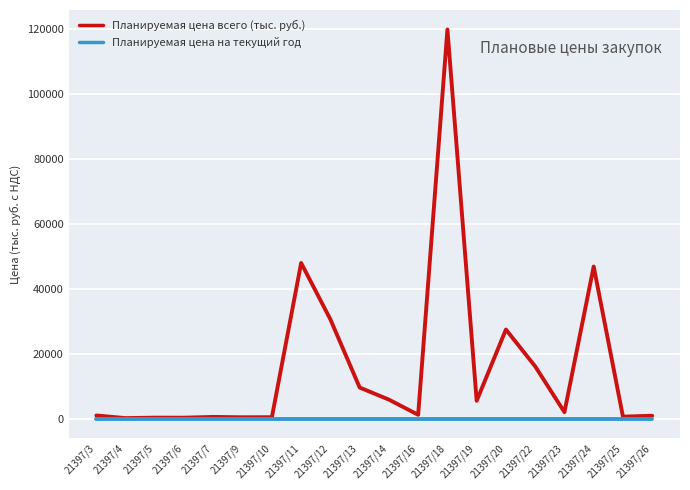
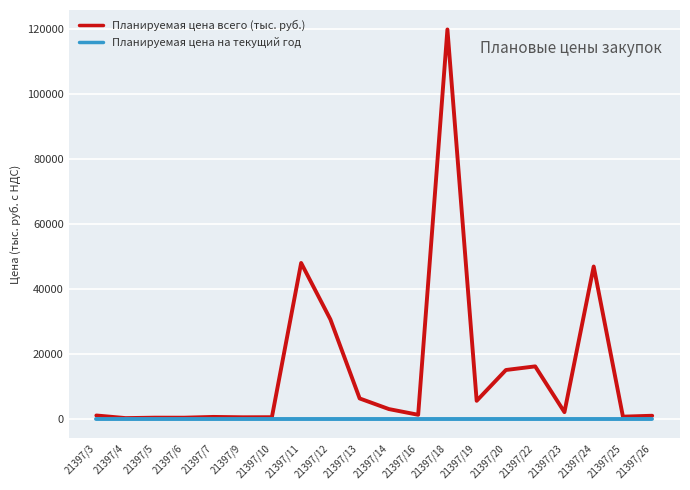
  {
    "Планируемая цена всего (тыс. руб.)": {
      "21397/3": 1000,
      "21397/11": 48000,
      "21397/12": 31000,
-     "21397/13": 10000,
-     "21397/14": 6000,
+     "21397/13": 6000,
+     "21397/14": 3000,
      "21397/16": 1000,
      "21397/18": 120000,
      "21397/19": 6000,
-     "21397/20": 27000,
+     "21397/20": 15000,
      "21397/22": 16000,
      "21397/23": 2000,
      "21397/24": 47000,
      "21397/26": 1000
    },
    "Планируемая цена на текущий год": {
      "21397/3": 0,
      "21397/11": 0,
      "21397/12": 0,
      "21397/13": 0,
      "21397/14": 0,
      "21397/16": 0,
      "21397/18": 0,
      "21397/19": 0,
      "21397/20": 0,
      "21397/22": 0,
      "21397/23": 0,
      "21397/24": 0,
      "21397/26": 0
    }
  }
